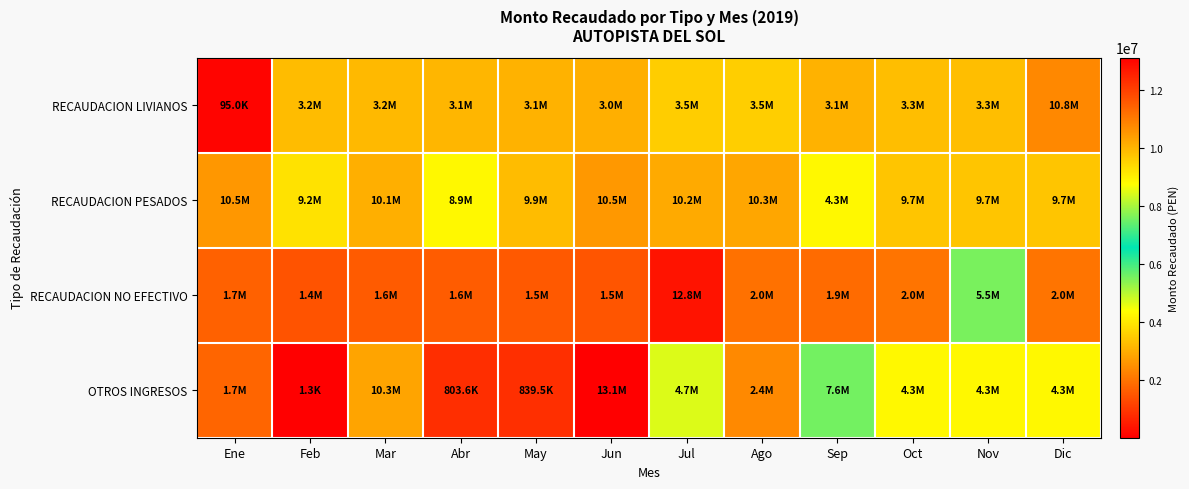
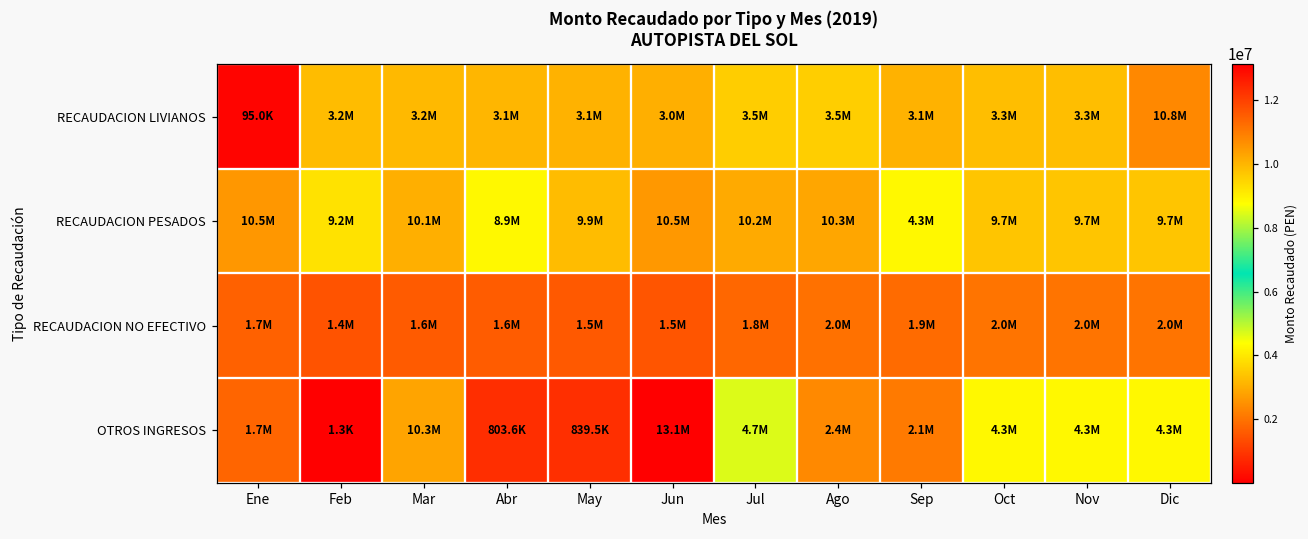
  {
    "RECAUDACION LIVIANOS": {
      "Ene": "95.0K",
      "Feb": "3.2M",
      "Mar": "3.2M",
      "Abr": "3.1M",
      "May": "3.1M",
      "Jun": "3.0M",
      "Jul": "3.5M",
      "Ago": "3.5M",
      "Sep": "3.1M",
      "Oct": "3.3M",
      "Nov": "3.3M",
      "Dic": "10.8M"
    },
    "RECAUDACION PESADOS": {
      "Ene": "10.5M",
      "Feb": "9.2M",
      "Mar": "10.1M",
      "Abr": "8.9M",
      "May": "9.9M",
      "Jun": "10.5M",
      "Jul": "10.2M",
      "Ago": "10.3M",
      "Sep": "4.3M",
      "Oct": "9.7M",
      "Nov": "9.7M",
      "Dic": "9.7M"
    },
    "RECAUDACION NO EFECTIVO": {
      "Ene": "1.7M",
      "Feb": "1.4M",
      "Mar": "1.6M",
      "Abr": "1.6M",
      "May": "1.5M",
      "Jun": "1.5M",
-     "Jul": "12.8M",
+     "Jul": "1.8M",
      "Ago": "2.0M",
      "Sep": "1.9M",
      "Oct": "2.0M",
-     "Nov": "5.5M",
+     "Nov": "2.0M",
      "Dic": "2.0M"
    },
    "OTROS INGRESOS": {
      "Ene": "1.7M",
      "Feb": "1.3K",
      "Mar": "10.3M",
      "Abr": "803.6K",
      "May": "839.5K",
      "Jun": "13.1M",
      "Jul": "4.7M",
      "Ago": "2.4M",
-     "Sep": "7.6M",
+     "Sep": "2.1M",
      "Oct": "4.3M",
      "Nov": "4.3M",
      "Dic": "4.3M"
    }
  }
